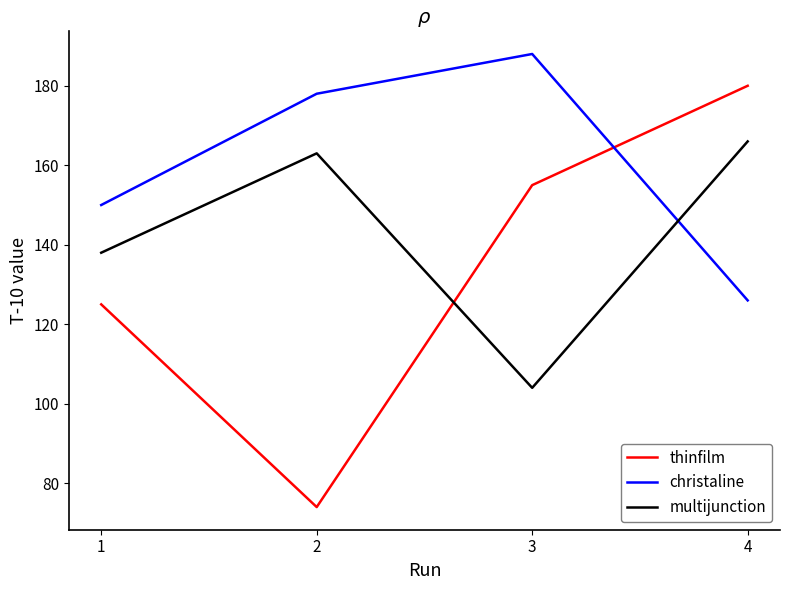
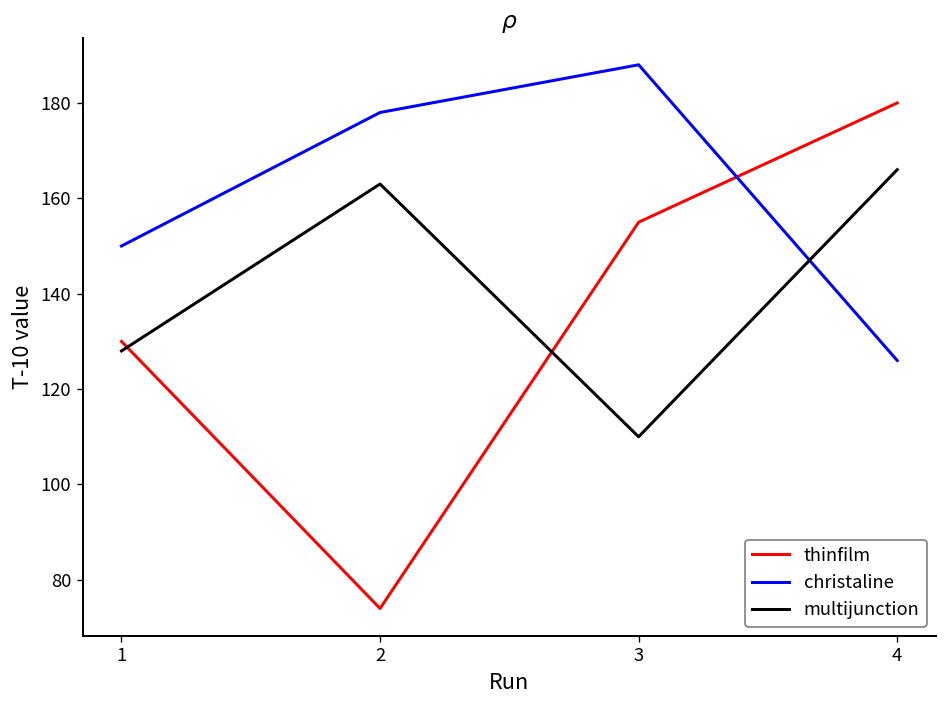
  {
    "thinfilm": {
-     "1": 125,
+     "1": 130,
      "2": 74,
      "3": 155,
      "4": 180
    },
    "christaline": {
      "1": 150,
      "2": 178,
      "3": 188,
      "4": 126
    },
    "multijunction": {
-     "1": 138,
+     "1": 128,
      "2": 163,
-     "3": 104,
+     "3": 110,
      "4": 166
    }
  }
